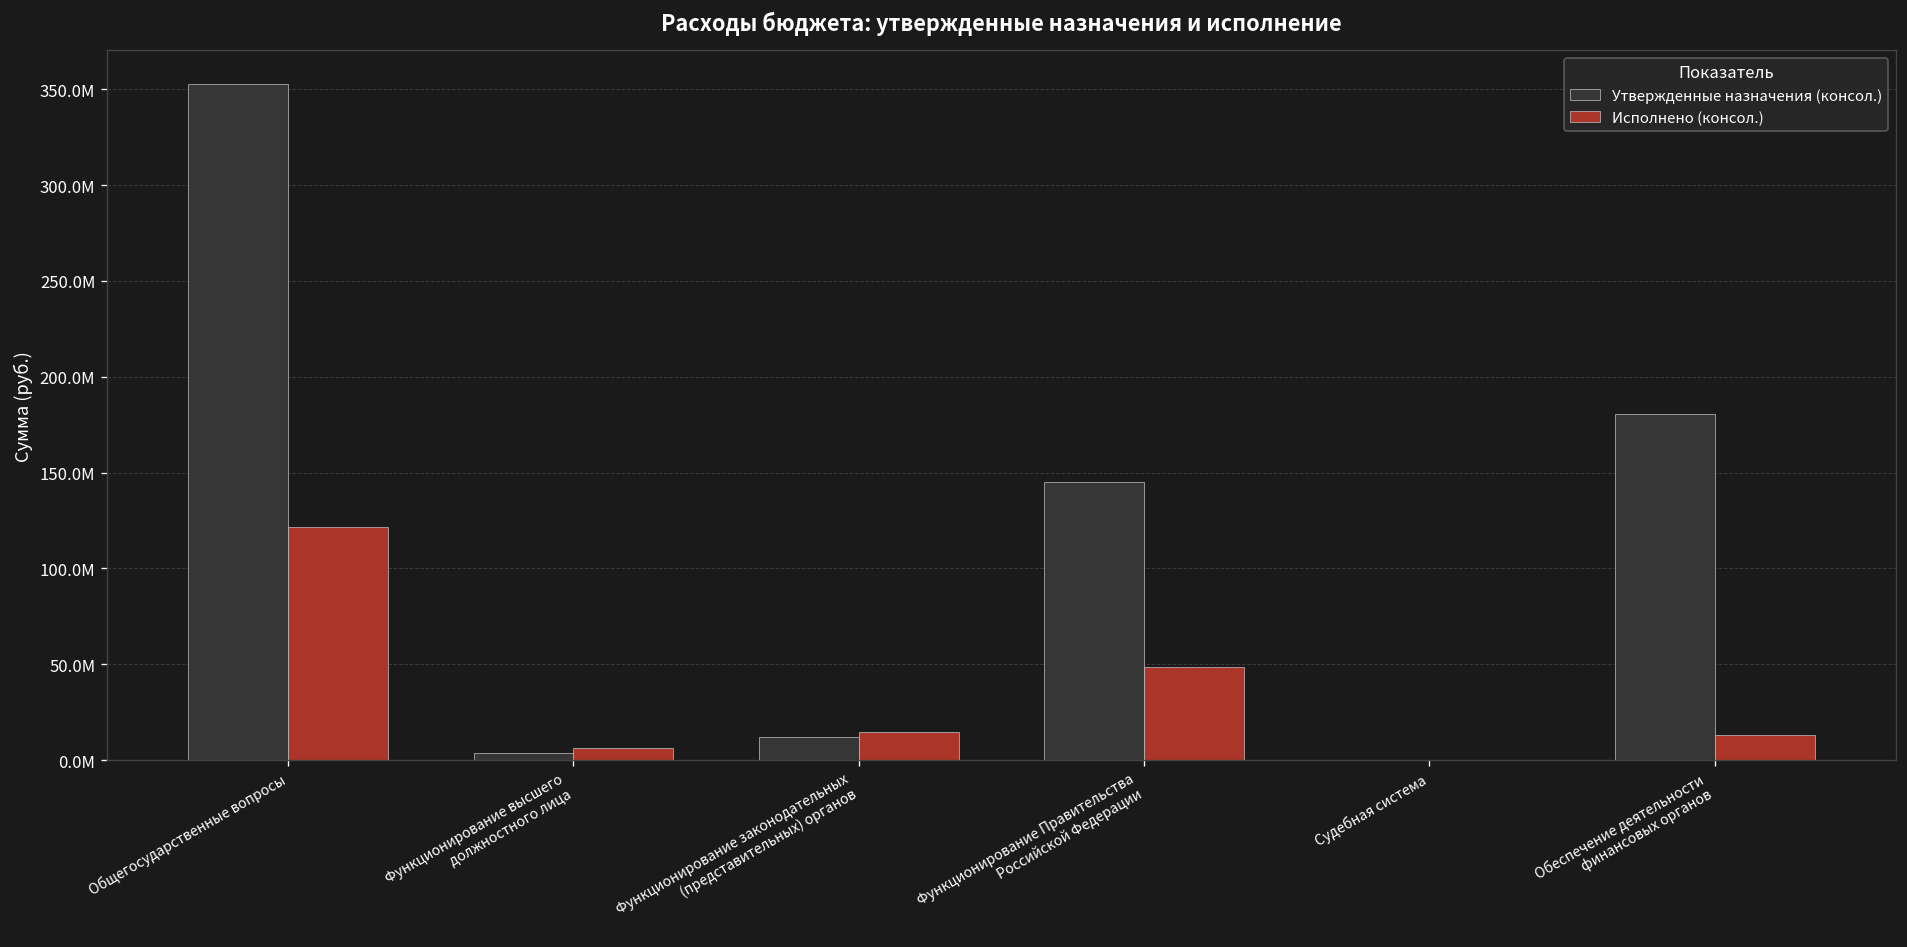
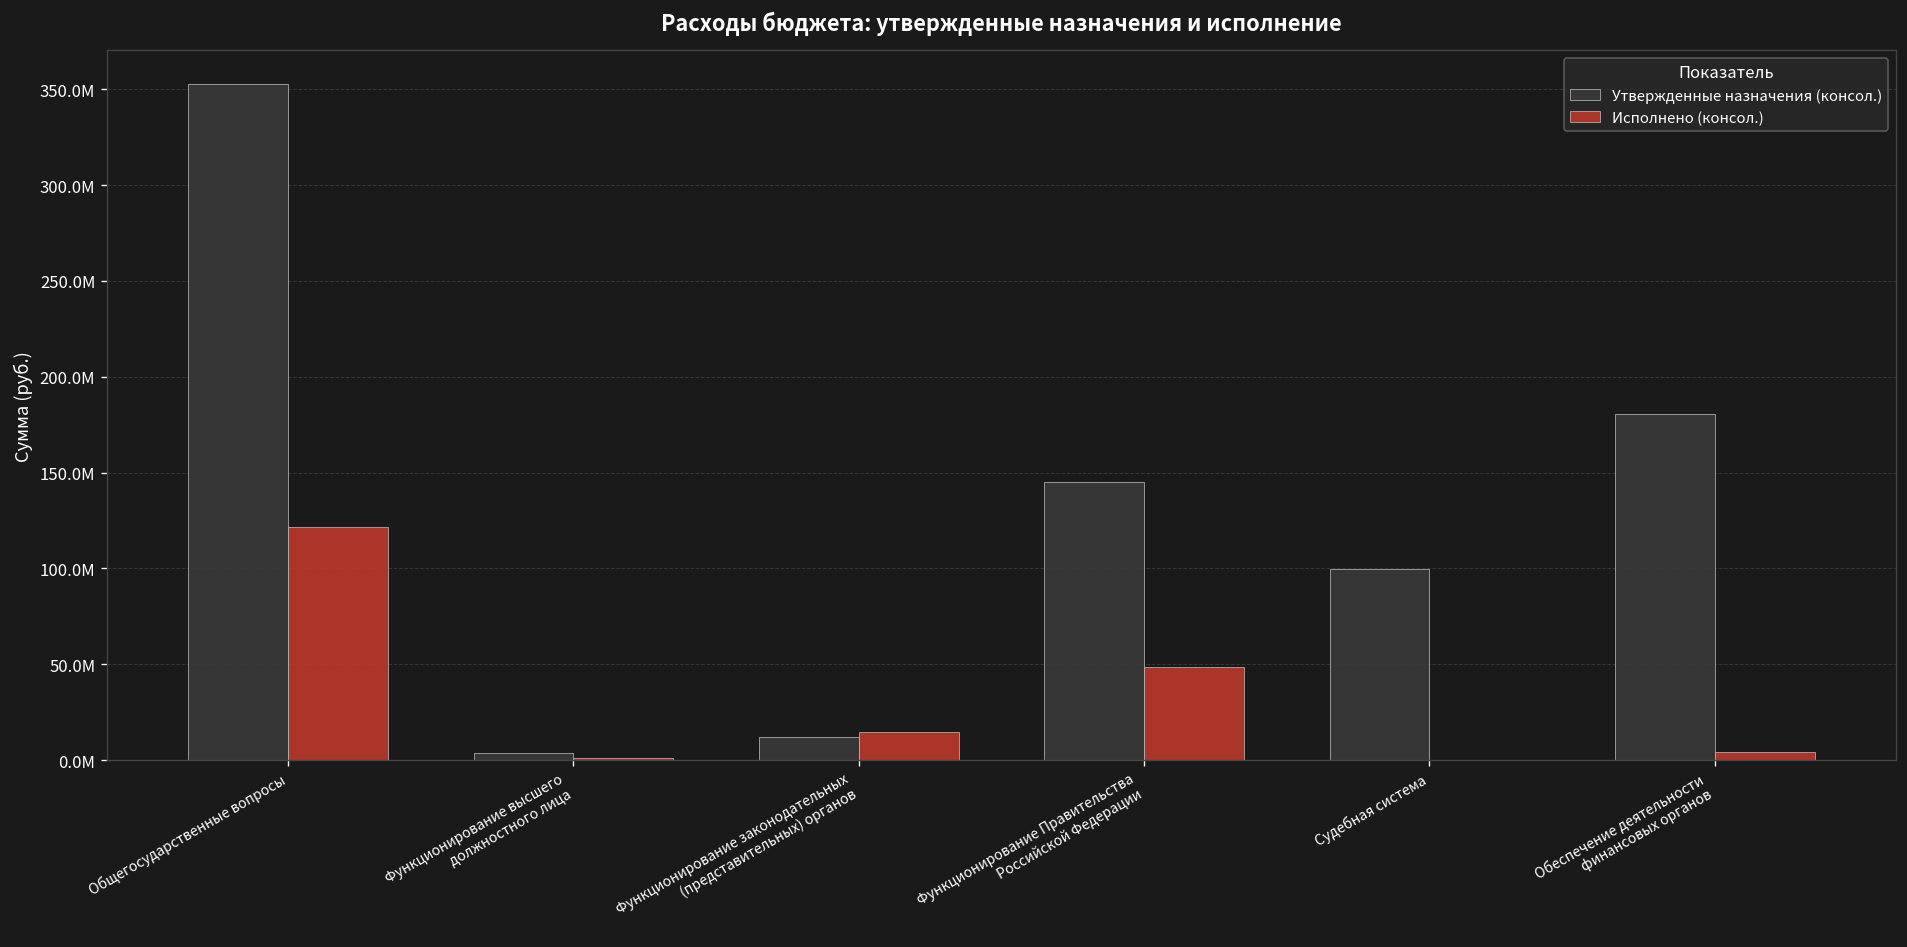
  {
    "Утвержденные назначения (консол.)": {
      "Общегосударственные вопросы": 353000000,
      "Функционирование высшего должностного лица": 4000000,
      "Функционирование законодательных (представительных) органов": 12000000,
      "Функционирование Правительства Российской Федерации": 145000000,
-     "Судебная система": 0,
+     "Судебная система": 100000000,
      "Обеспечение деятельности финансовых органов": 180000000
    },
    "Исполнено (консол.)": {
      "Общегосударственные вопросы": 122000000,
-     "Функционирование высшего должностного лица": 6000000,
+     "Функционирование высшего должностного лица": 1000000,
      "Функционирование законодательных (представительных) органов": 15000000,
      "Функционирование Правительства Российской Федерации": 48000000,
      "Судебная система": 0,
-     "Обеспечение деятельности финансовых органов": 13000000
+     "Обеспечение деятельности финансовых органов": 4000000
    }
  }
